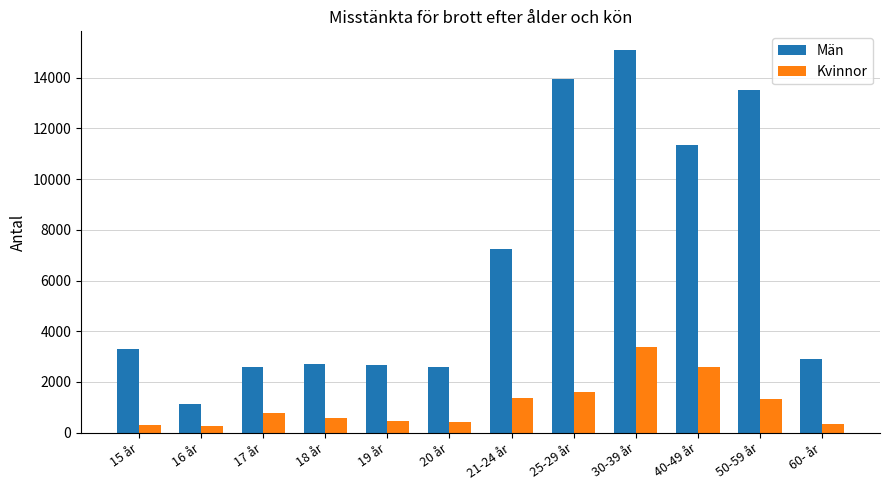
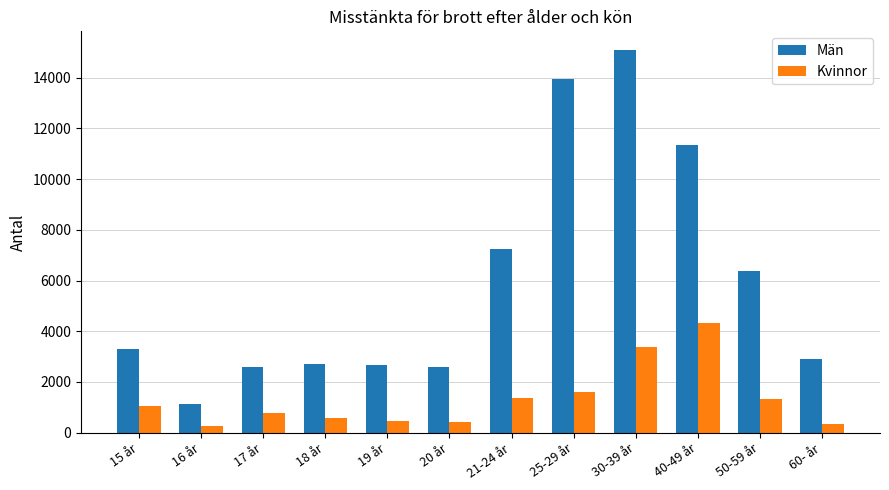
  {
    "Män": {
      "15 år": 3300,
      "16 år": 1100,
      "17 år": 2600,
      "18 år": 2700,
      "19 år": 2700,
      "20 år": 2600,
      "21-24 år": 7200,
      "25-29 år": 13900,
      "30-39 år": 15100,
      "40-49 år": 11300,
-     "50-59 år": 13500,
+     "50-59 år": 6400,
      "60- år": 2900
    },
    "Kvinnor": {
-     "15 år": 300,
+     "15 år": 1100,
      "16 år": 300,
      "17 år": 800,
      "18 år": 600,
      "19 år": 400,
      "20 år": 400,
      "21-24 år": 1400,
      "25-29 år": 1600,
      "30-39 år": 3400,
-     "40-49 år": 2600,
+     "40-49 år": 4300,
      "50-59 år": 1300,
      "60- år": 300
    }
  }
